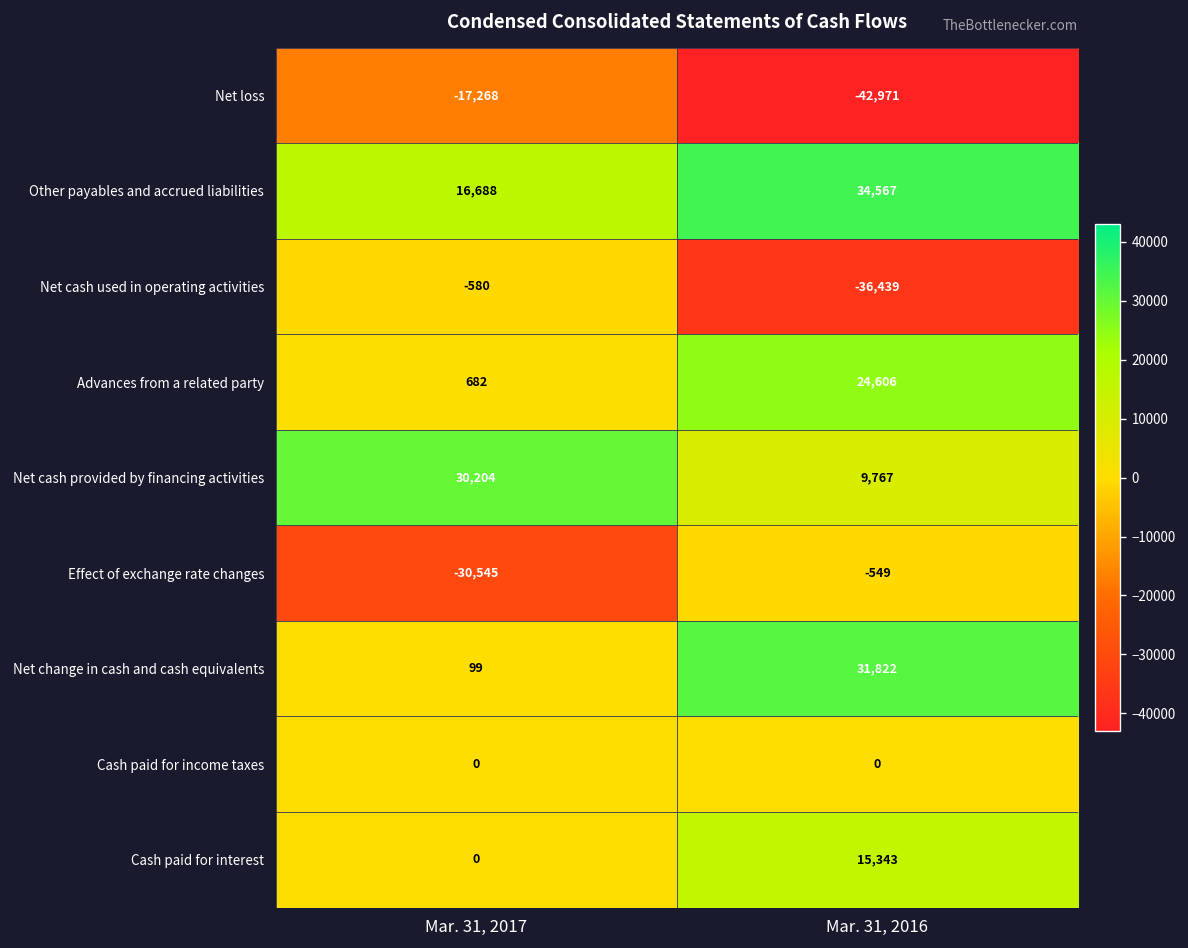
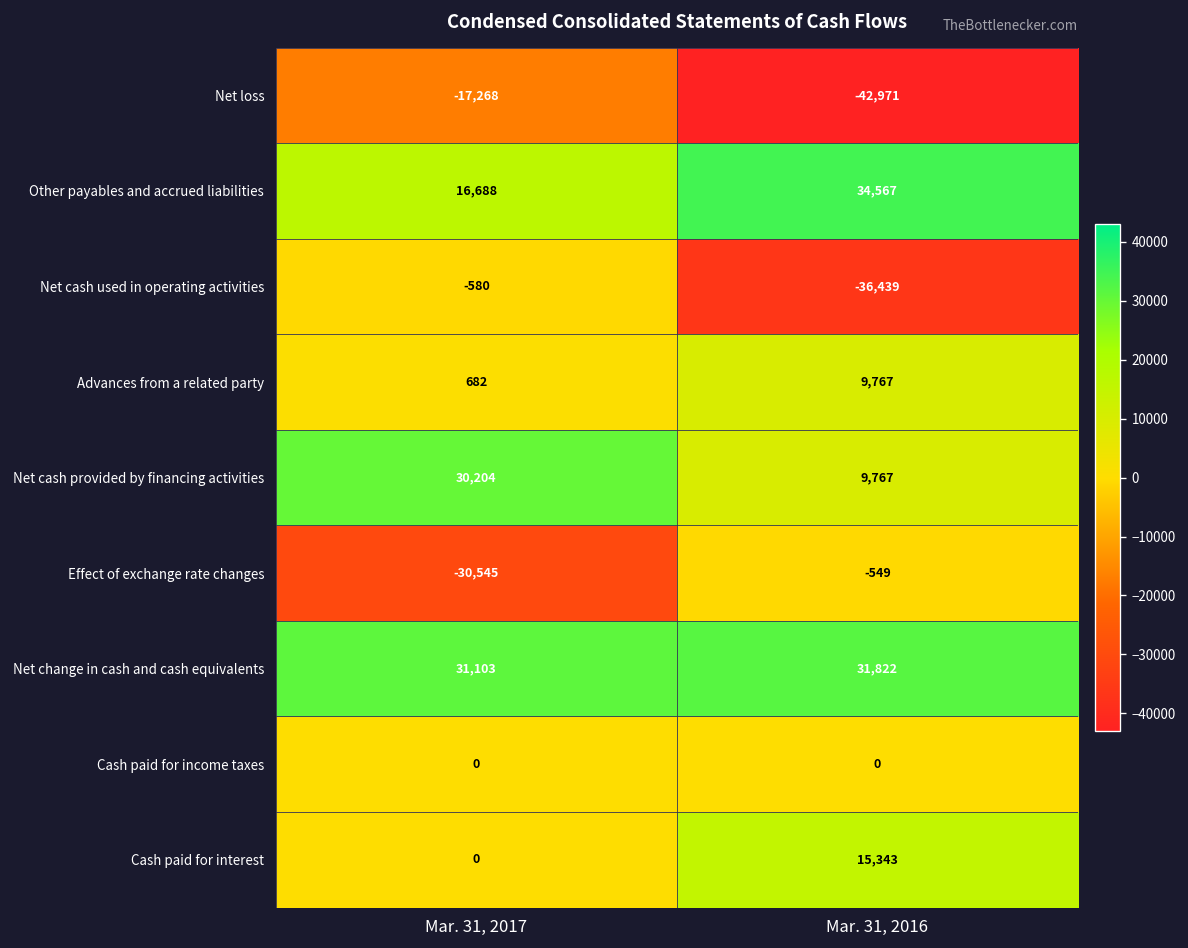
  {
    "Net loss": {
      "Mar. 31, 2017": "-17,268",
      "Mar. 31, 2016": "-42,971"
    },
    "Other payables and accrued liabilities": {
      "Mar. 31, 2017": "16,688",
      "Mar. 31, 2016": "34,567"
    },
    "Net cash used in operating activities": {
      "Mar. 31, 2017": "-580",
      "Mar. 31, 2016": "-36,439"
    },
    "Advances from a related party": {
      "Mar. 31, 2017": "682",
-     "Mar. 31, 2016": "24,606"
+     "Mar. 31, 2016": "9,767"
    },
    "Net cash provided by financing activities": {
      "Mar. 31, 2017": "30,204",
      "Mar. 31, 2016": "9,767"
    },
    "Effect of exchange rate changes": {
      "Mar. 31, 2017": "-30,545",
      "Mar. 31, 2016": "-549"
    },
    "Net change in cash and cash equivalents": {
-     "Mar. 31, 2017": "99",
+     "Mar. 31, 2017": "31,103",
      "Mar. 31, 2016": "31,822"
    },
    "Cash paid for income taxes": {
      "Mar. 31, 2017": "0",
      "Mar. 31, 2016": "0"
    },
    "Cash paid for interest": {
      "Mar. 31, 2017": "0",
      "Mar. 31, 2016": "15,343"
    }
  }
